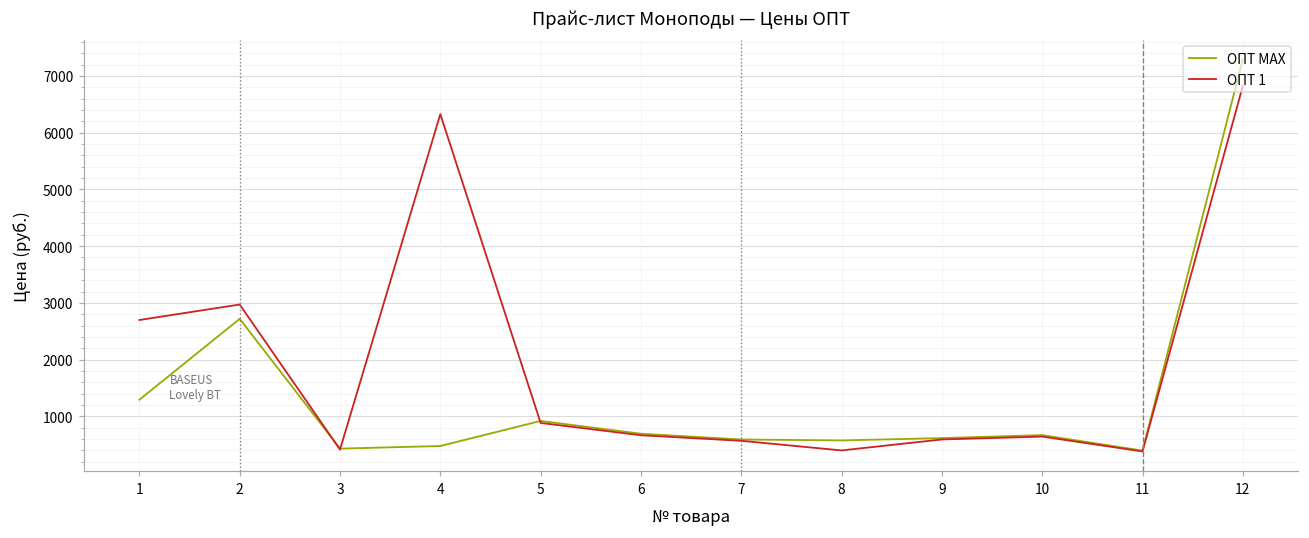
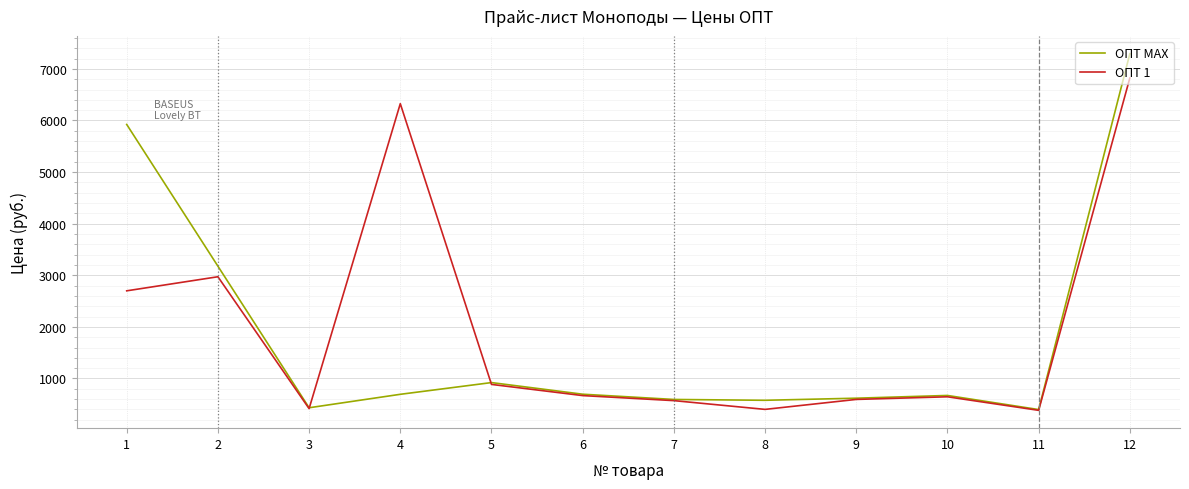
  {
    "ОПТ MAX": {
-     "1": 1300,
-     "2": 2700,
-     "4": 500,
+     "1": 5900,
+     "2": 3200,
+     "4": 700,
      "8": 600
    },
    "ОПТ 1": {
      "1": 2700,
      "2": 3000,
      "4": 6300,
      "8": 400
    }
  }
